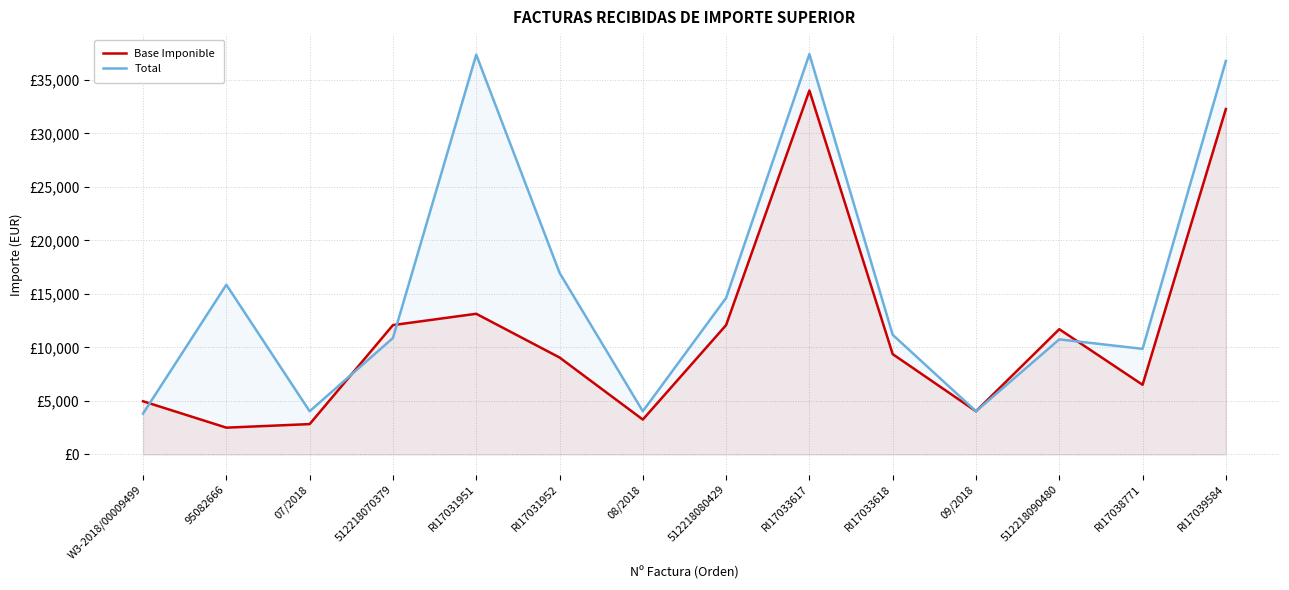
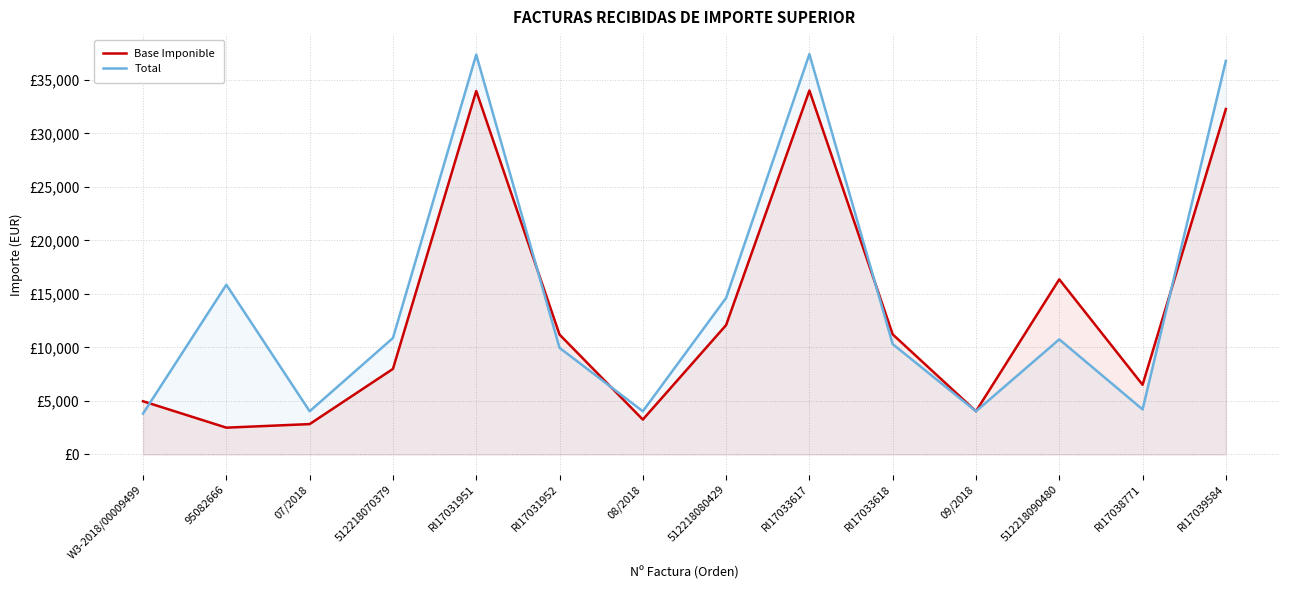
  {
    "Base Imponible": {
      "W3-2018/00009499": "£5,000",
      "95082666": "£2,500",
      "07/2018": "£2,800",
-     "512218070379": "£12,100",
-     "RI17031951": "£13,200",
-     "RI17031952": "£9,100",
+     "512218070379": "£8,000",
+     "RI17031951": "£34,000",
+     "RI17031952": "£11,200",
      "08/2018": "£3,300",
      "512218080429": "£12,100",
      "RI17033617": "£34,000",
-     "RI17033618": "£9,400",
-     "512218090480": "£11,700",
+     "RI17033618": "£11,200",
+     "512218090480": "£16,400",
      "RI17038771": "£6,500",
      "RI17039584": "£32,300"
    },
    "Total": {
      "W3-2018/00009499": "£3,800",
      "95082666": "£15,900",
      "07/2018": "£4,000",
      "512218070379": "£10,900",
      "RI17031951": "£37,400",
-     "RI17031952": "£17,000",
+     "RI17031952": "£10,000",
      "08/2018": "£4,000",
      "512218080429": "£14,600",
      "RI17033617": "£37,400",
-     "RI17033618": "£11,200",
+     "RI17033618": "£10,300",
      "512218090480": "£10,800",
-     "RI17038771": "£9,900",
+     "RI17038771": "£4,200",
      "RI17039584": "£36,800"
    }
  }
